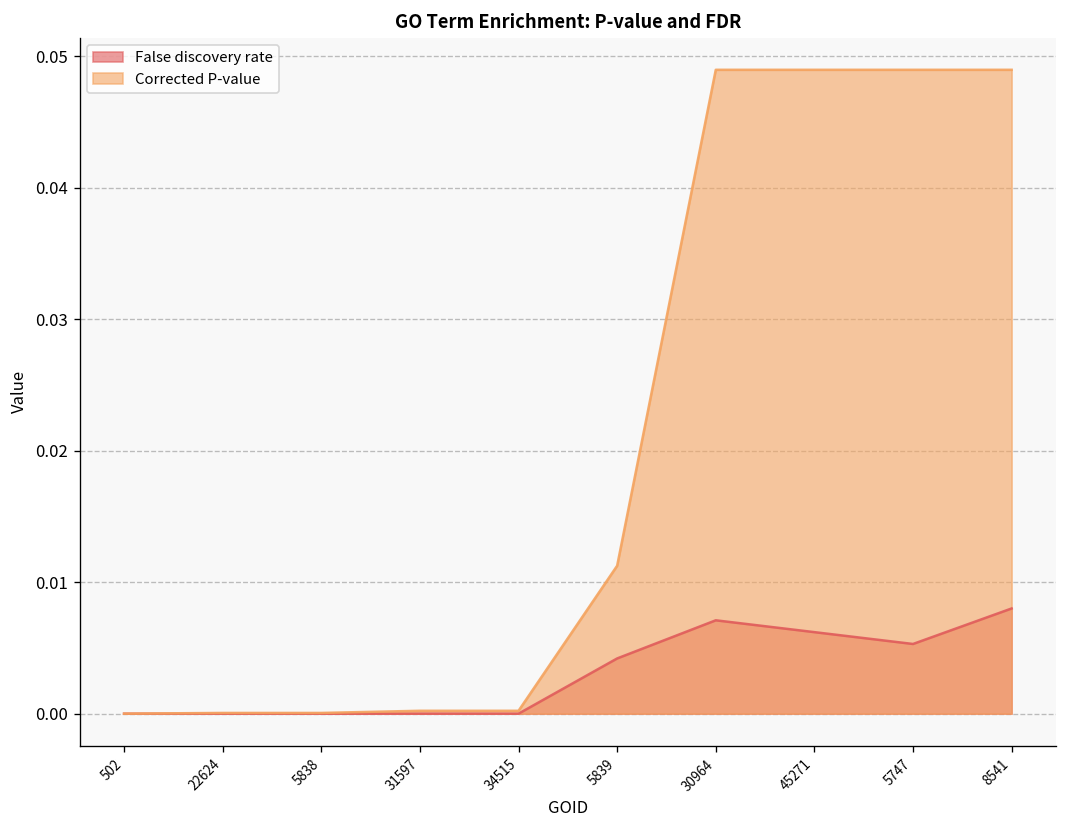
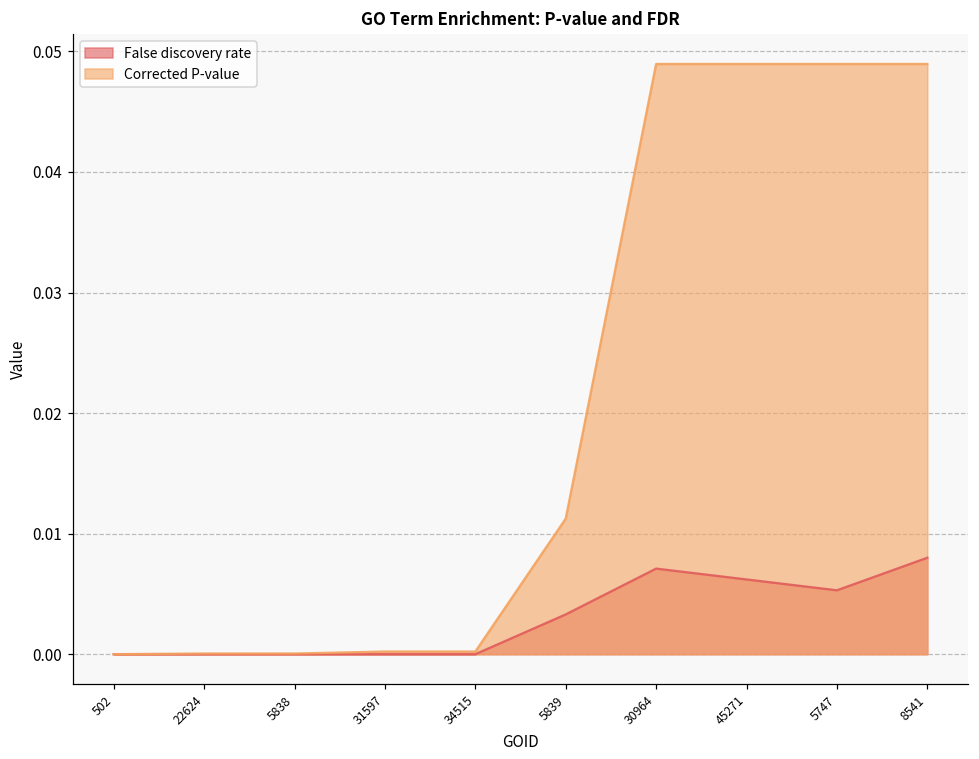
  {
    "False discovery rate": {
-     "5839": 0.0042,
+     "5839": 0.0033,
      "30964": 0.0071,
      "45271": 0.0062,
      "5747": 0.0053,
      "8541": 0.0080
    },
    "Corrected P-value": {
      "5839": 0.0113,
      "30964": 0.0490,
      "45271": 0.0490,
      "5747": 0.0490,
      "8541": 0.0490
    }
  }
